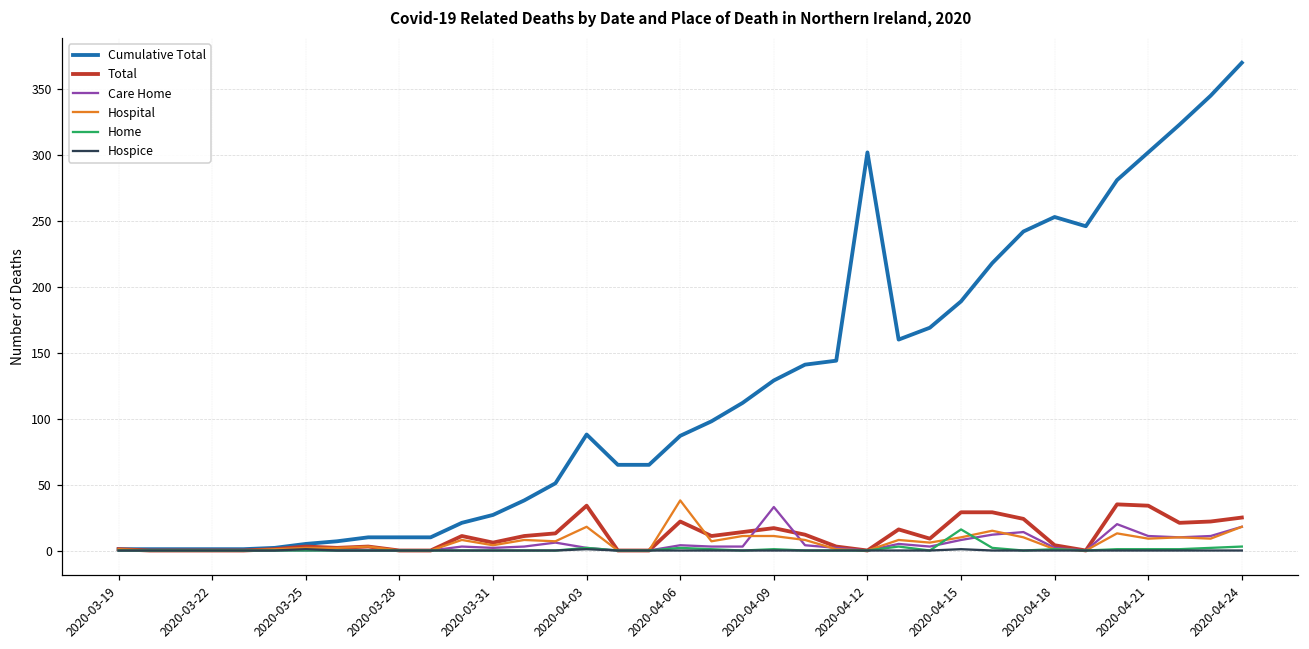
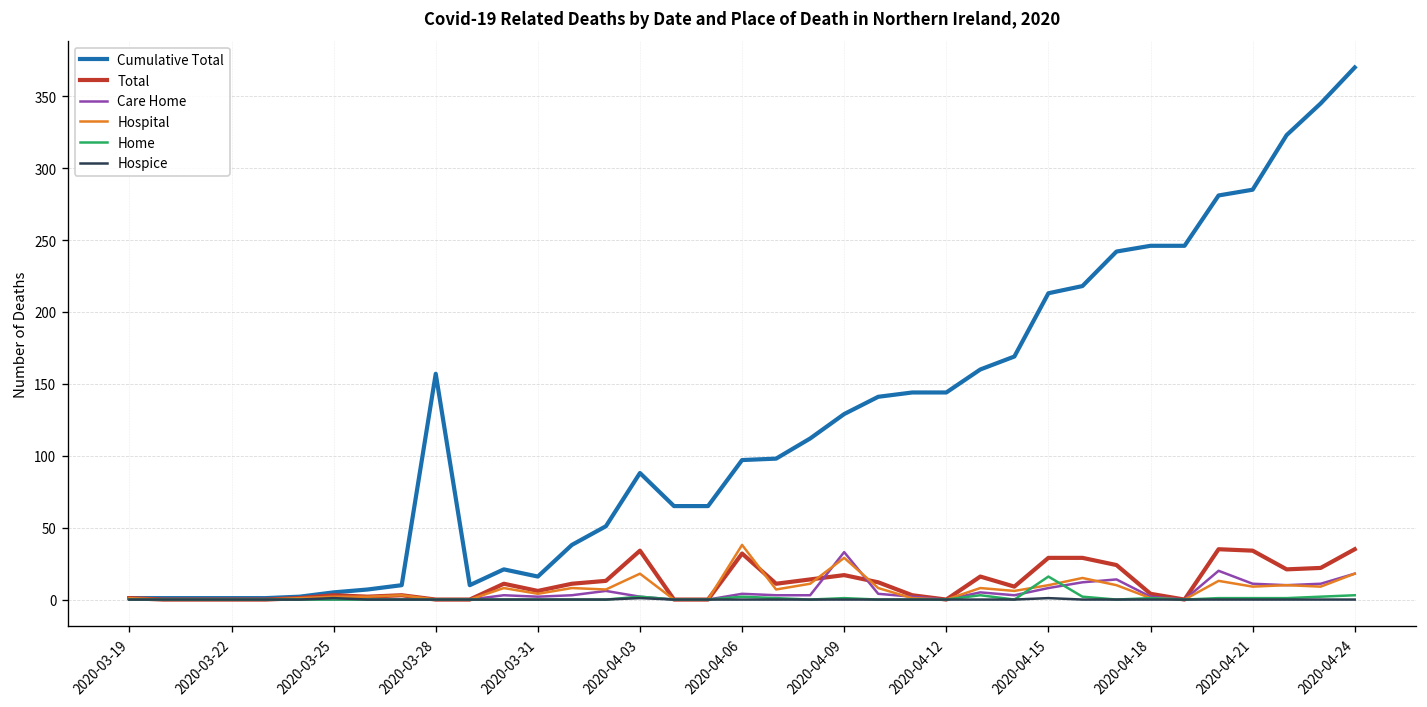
  {
    "Cumulative Total": {
-     "2020-03-28": 10,
-     "2020-03-31": 27,
+     "2020-03-28": 157,
+     "2020-03-31": 16,
      "2020-04-03": 88,
-     "2020-04-06": 87,
+     "2020-04-06": 97,
      "2020-04-09": 129,
-     "2020-04-12": 302,
-     "2020-04-15": 189,
-     "2020-04-18": 253,
-     "2020-04-21": 302,
+     "2020-04-12": 144,
+     "2020-04-15": 213,
+     "2020-04-18": 246,
+     "2020-04-21": 285,
      "2020-04-24": 370
    },
    "Total": {
      "2020-04-03": 34,
-     "2020-04-06": 22,
+     "2020-04-06": 32,
      "2020-04-09": 17,
      "2020-04-15": 29,
      "2020-04-21": 34,
-     "2020-04-24": 25
+     "2020-04-24": 35
    },
    "Care Home": {
      "2020-04-09": 33
    },
    "Hospital": {
      "2020-04-03": 18,
      "2020-04-06": 38,
-     "2020-04-09": 11
+     "2020-04-09": 29
    },
    "Home": {
      "2020-04-15": 16,
      "2020-04-24": 3
    },
    "Hospice": {
      "2020-04-15": 1,
      "2020-04-24": 0
    }
  }
